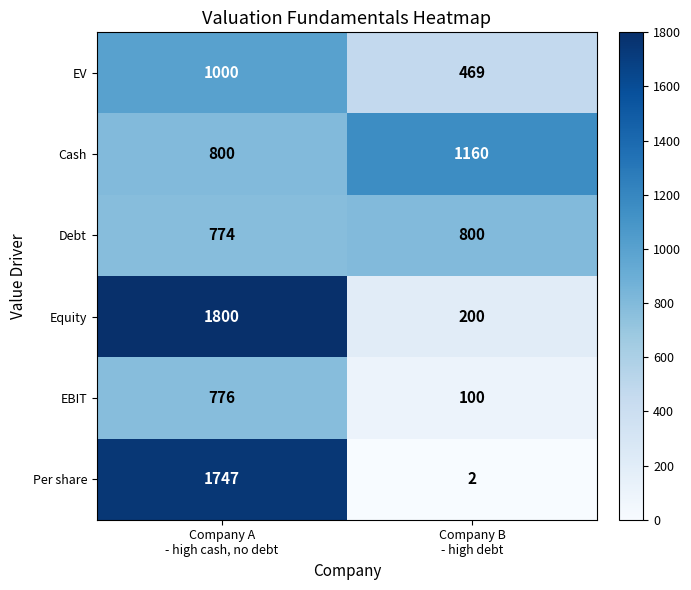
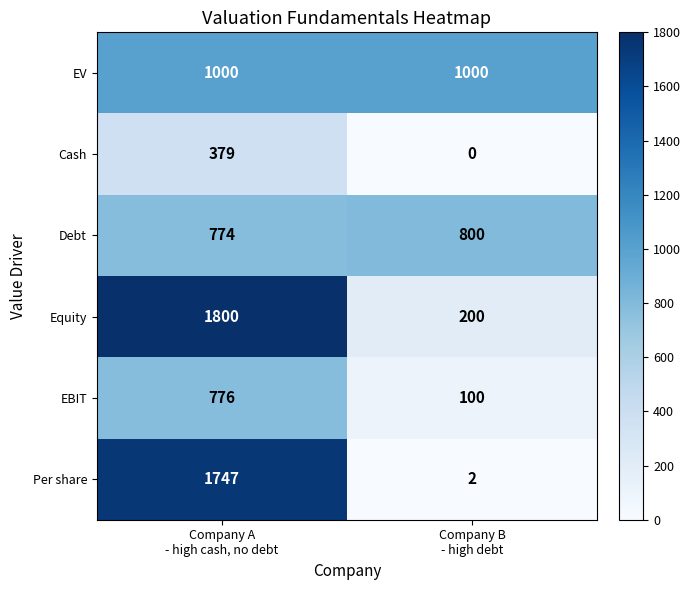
  {
    "EV": {
      "Company A - high cash, no debt": 1000,
-     "Company B - high debt": 469
+     "Company B - high debt": 1000
    },
    "Cash": {
-     "Company A - high cash, no debt": 800,
-     "Company B - high debt": 1160
+     "Company A - high cash, no debt": 379,
+     "Company B - high debt": 0
    },
    "Debt": {
      "Company A - high cash, no debt": 774,
      "Company B - high debt": 800
    },
    "Equity": {
      "Company A - high cash, no debt": 1800,
      "Company B - high debt": 200
    },
    "EBIT": {
      "Company A - high cash, no debt": 776,
      "Company B - high debt": 100
    },
    "Per share": {
      "Company A - high cash, no debt": 1747,
      "Company B - high debt": 2
    }
  }
